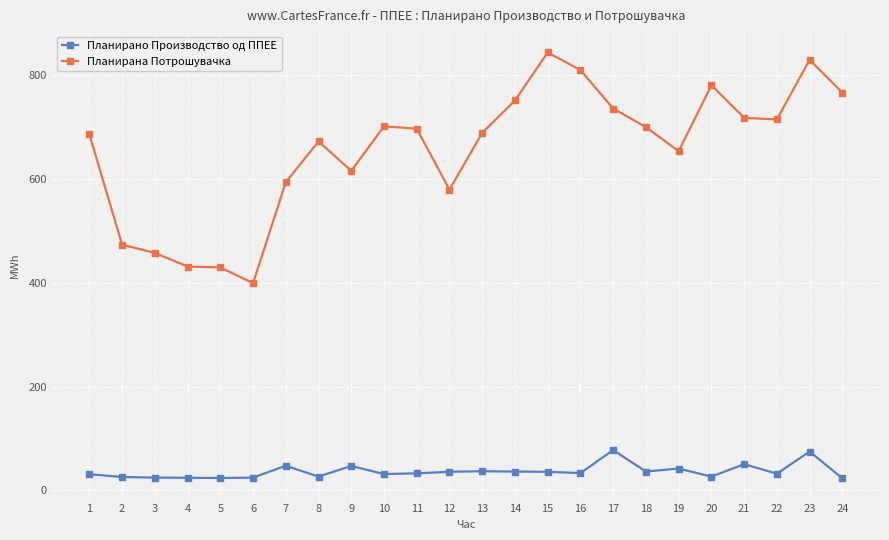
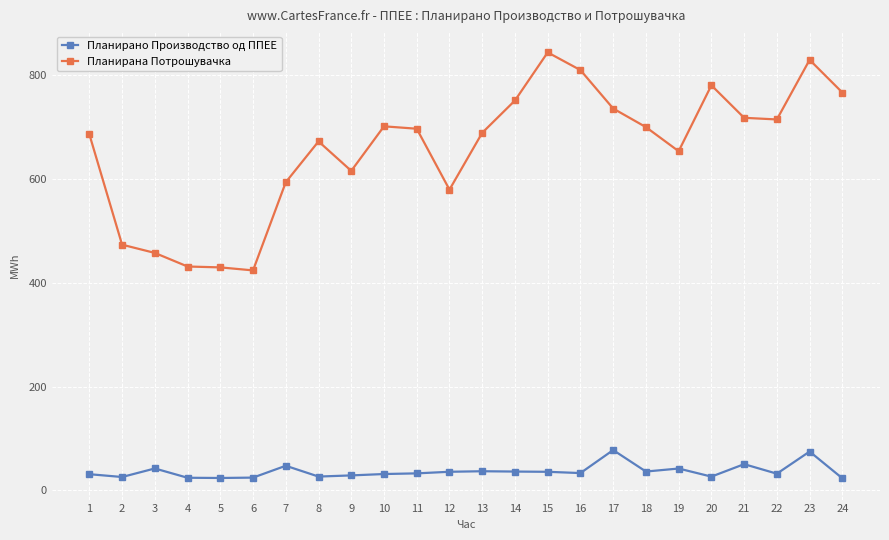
  {
    "Планирано Производство од ППЕЕ": {
      "1": 30,
      "2": 30,
-     "3": 20,
+     "3": 40,
      "4": 20,
      "5": 20,
      "6": 20,
      "7": 50,
      "8": 30,
-     "9": 50,
+     "9": 30,
      "10": 30,
      "11": 30,
      "12": 40,
      "13": 40,
      "14": 40,
      "15": 40,
      "16": 30,
      "17": 80,
      "18": 40,
      "19": 40,
      "20": 30,
      "21": 50,
      "22": 30,
      "23": 70,
      "24": 20
    },
    "Планирана Потрошувачка": {
      "1": 690,
      "2": 470,
      "3": 460,
      "4": 430,
      "5": 430,
-     "6": 400,
+     "6": 420,
      "7": 590,
      "8": 670,
      "9": 620,
      "10": 700,
      "11": 700,
      "12": 580,
      "13": 690,
      "14": 750,
      "15": 840,
      "16": 810,
      "17": 740,
      "18": 700,
      "19": 650,
      "20": 780,
      "21": 720,
      "22": 710,
      "23": 830,
      "24": 770
    }
  }
